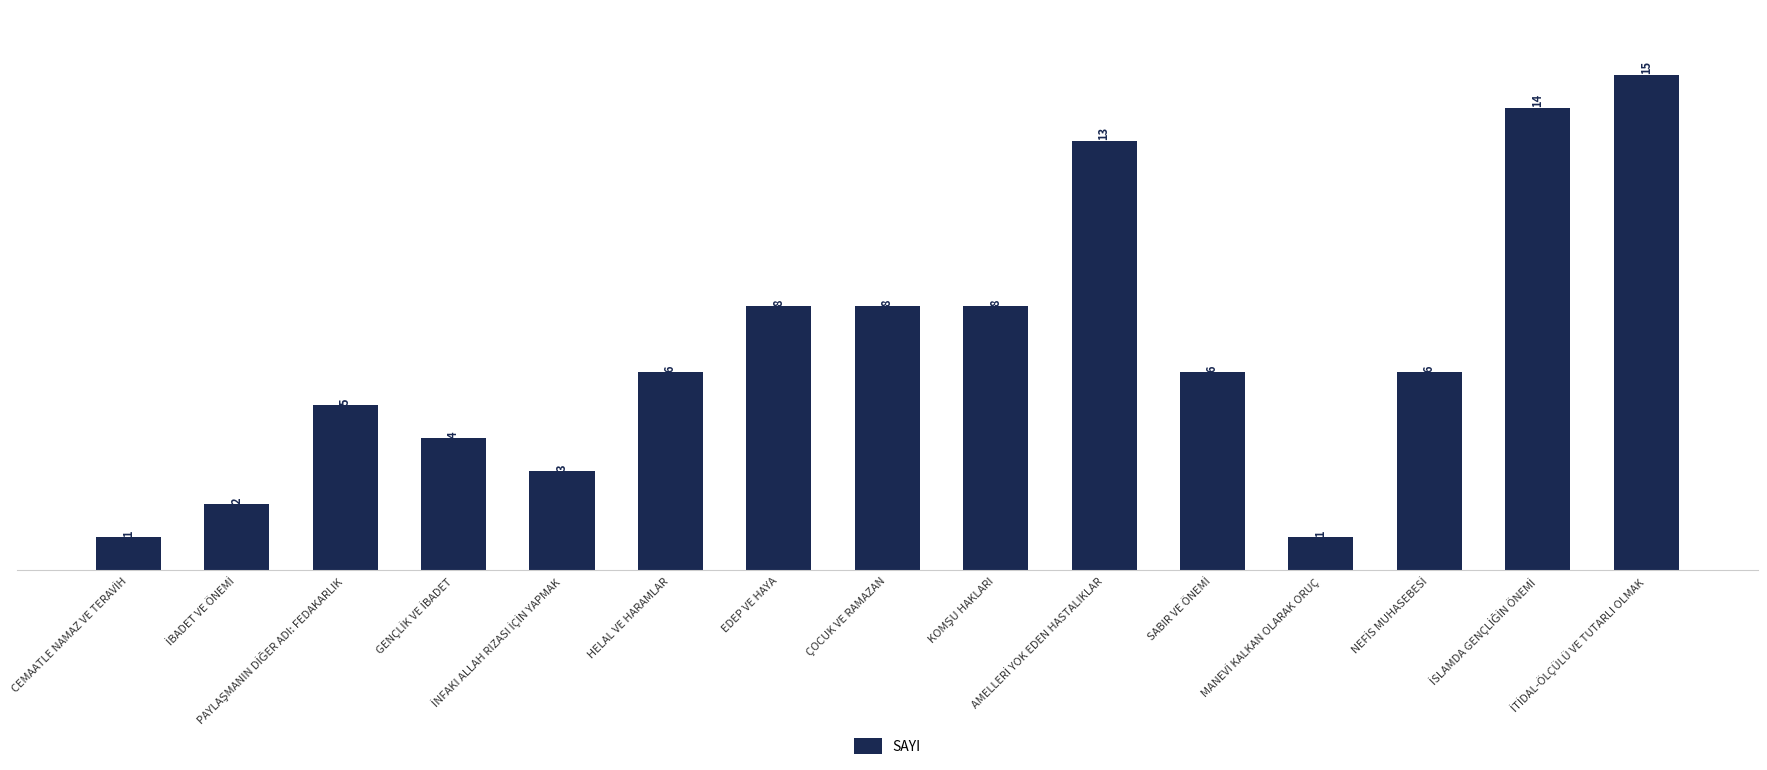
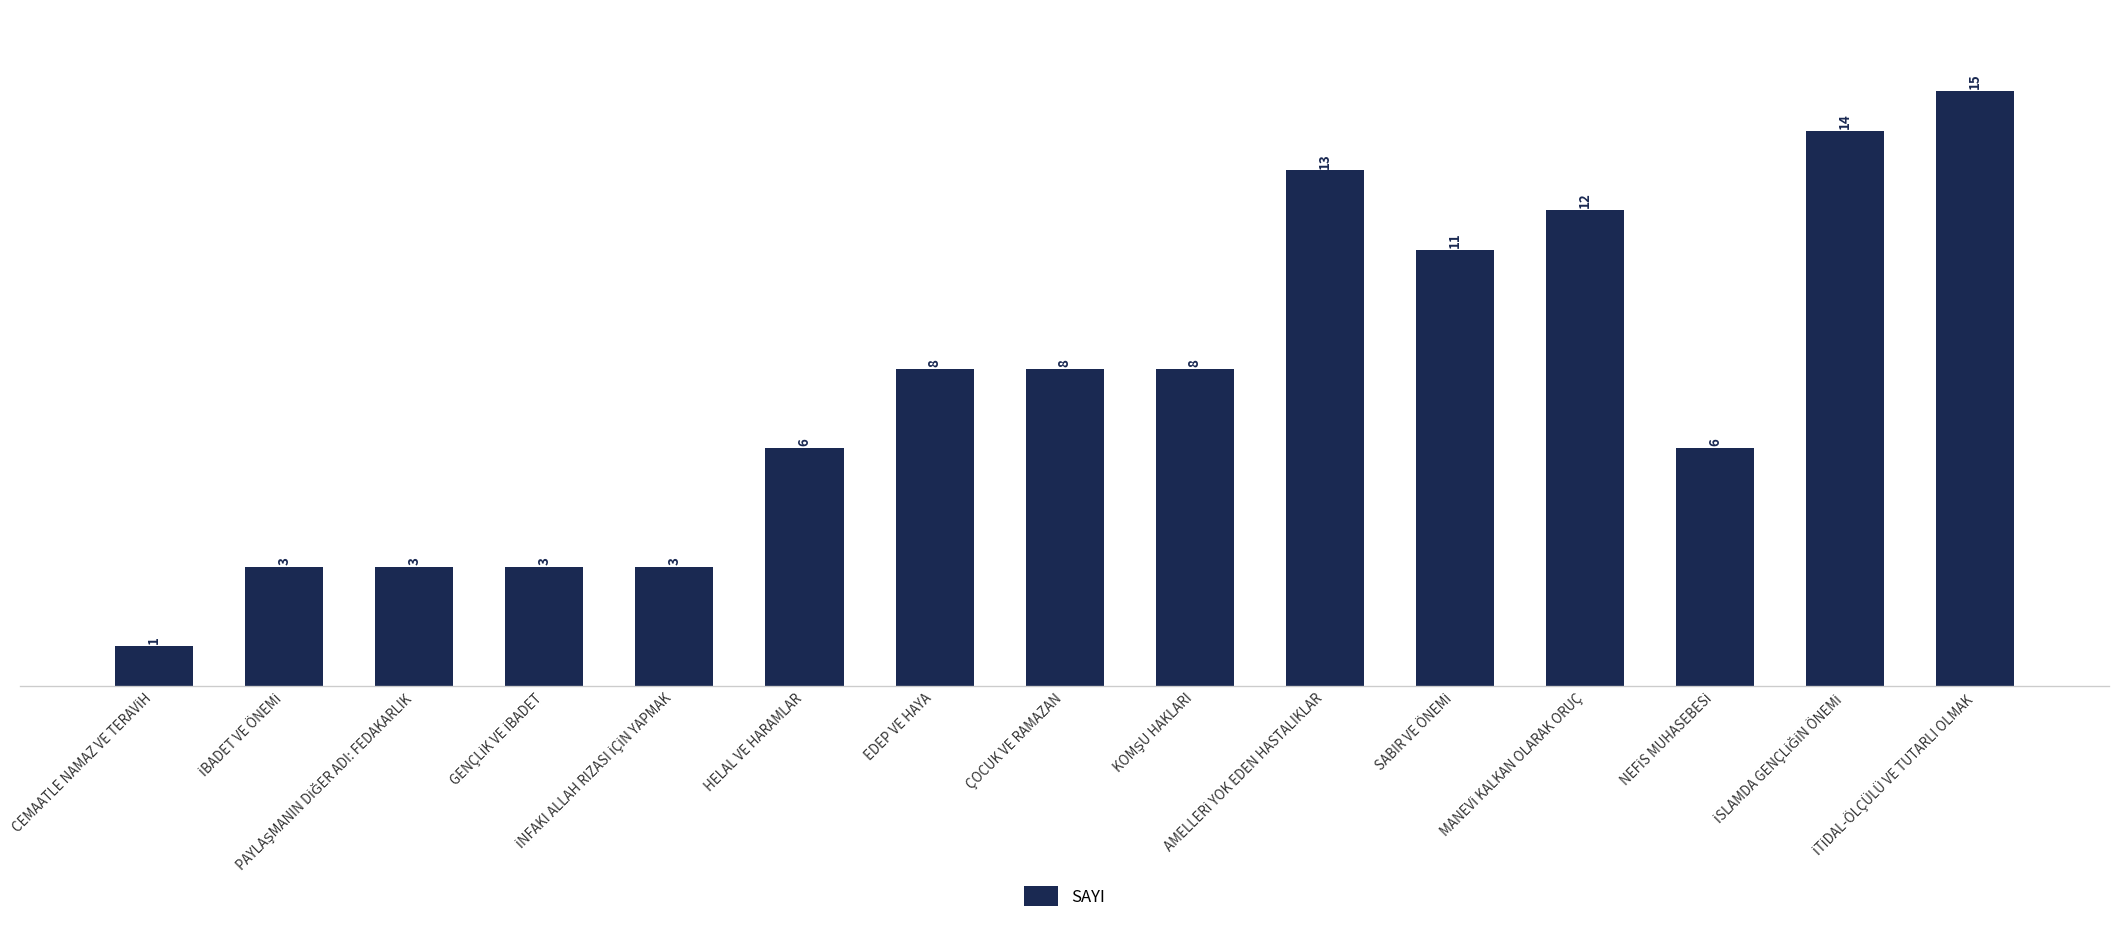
  {
    "CEMAATLE NAMAZ VE TERAVİH": 1,
-   "İBADET VE ÖNEMİ": 2,
-   "PAYLAŞMANIN DİĞER ADI: FEDAKARLIK": 5,
-   "GENÇLİK VE İBADET": 4,
+   "İBADET VE ÖNEMİ": 3,
+   "PAYLAŞMANIN DİĞER ADI: FEDAKARLIK": 3,
+   "GENÇLİK VE İBADET": 3,
    "İNFAKI ALLAH RIZASI İÇİN YAPMAK": 3,
    "HELAL VE HARAMLAR": 6,
    "EDEP VE HAYA": 8,
    "ÇOCUK VE RAMAZAN": 8,
    "KOMŞU HAKLARI": 8,
    "AMELLERİ YOK EDEN HASTALIKLAR": 13,
-   "SABIR VE ÖNEMİ": 6,
-   "MANEVİ KALKAN OLARAK ORUÇ": 1,
+   "SABIR VE ÖNEMİ": 11,
+   "MANEVİ KALKAN OLARAK ORUÇ": 12,
    "NEFİS MUHASEBESİ": 6,
    "İSLAMDA GENÇLİĞİN ÖNEMİ": 14,
    "İTİDAL-ÖLÇÜLÜ VE TUTARLI OLMAK": 15
  }
